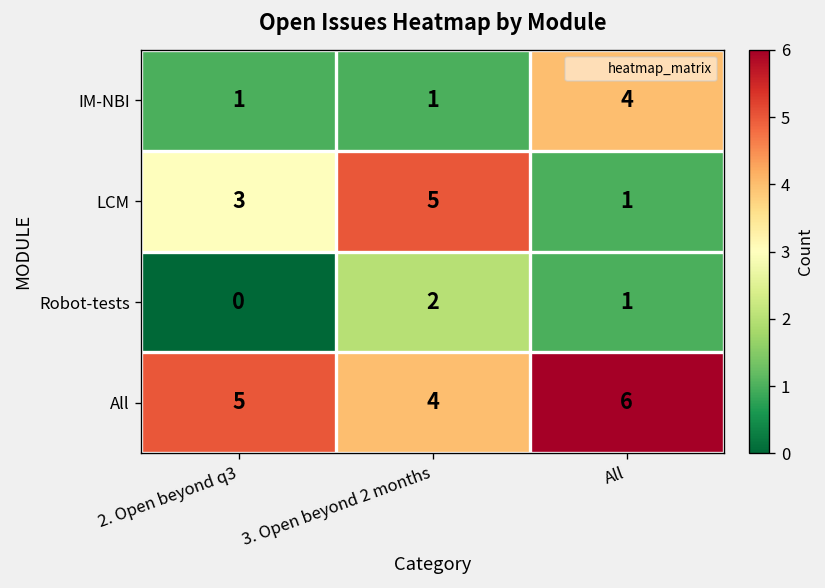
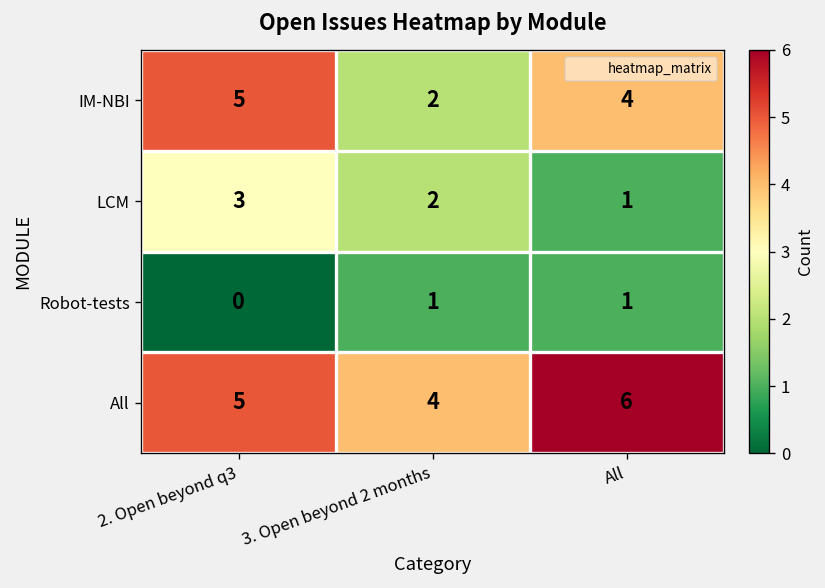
  {
    "IM-NBI": {
-     "2. Open beyond q3": 1,
-     "3. Open beyond 2 months": 1,
+     "2. Open beyond q3": 5,
+     "3. Open beyond 2 months": 2,
      "All": 4
    },
    "LCM": {
      "2. Open beyond q3": 3,
-     "3. Open beyond 2 months": 5,
+     "3. Open beyond 2 months": 2,
      "All": 1
    },
    "Robot-tests": {
      "2. Open beyond q3": 0,
-     "3. Open beyond 2 months": 2,
+     "3. Open beyond 2 months": 1,
      "All": 1
    },
    "All": {
      "2. Open beyond q3": 5,
      "3. Open beyond 2 months": 4,
      "All": 6
    }
  }
